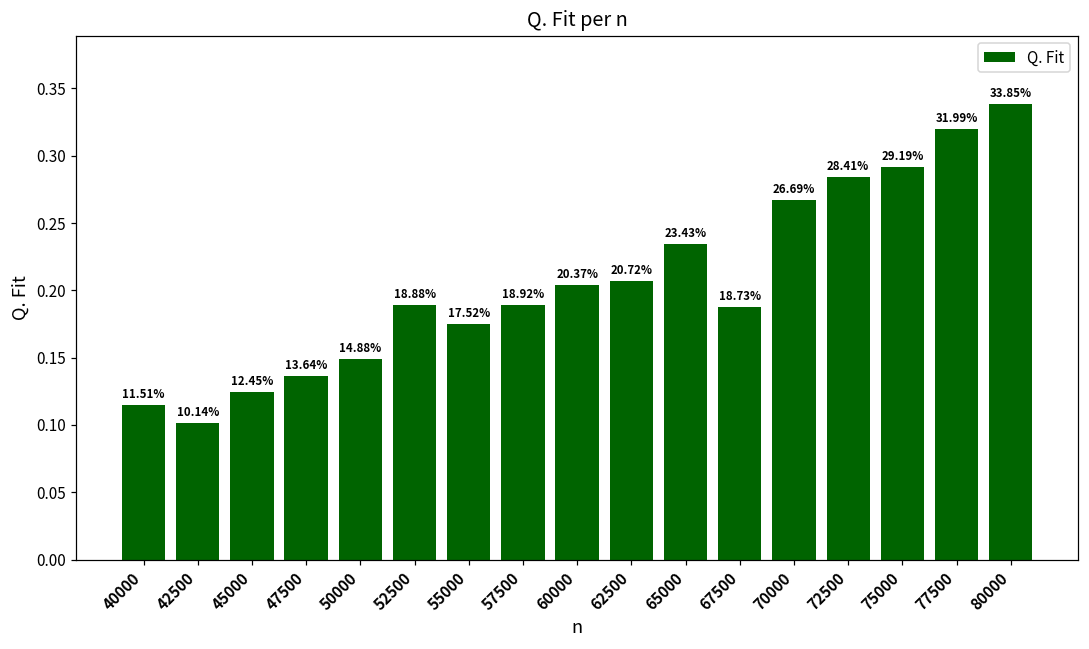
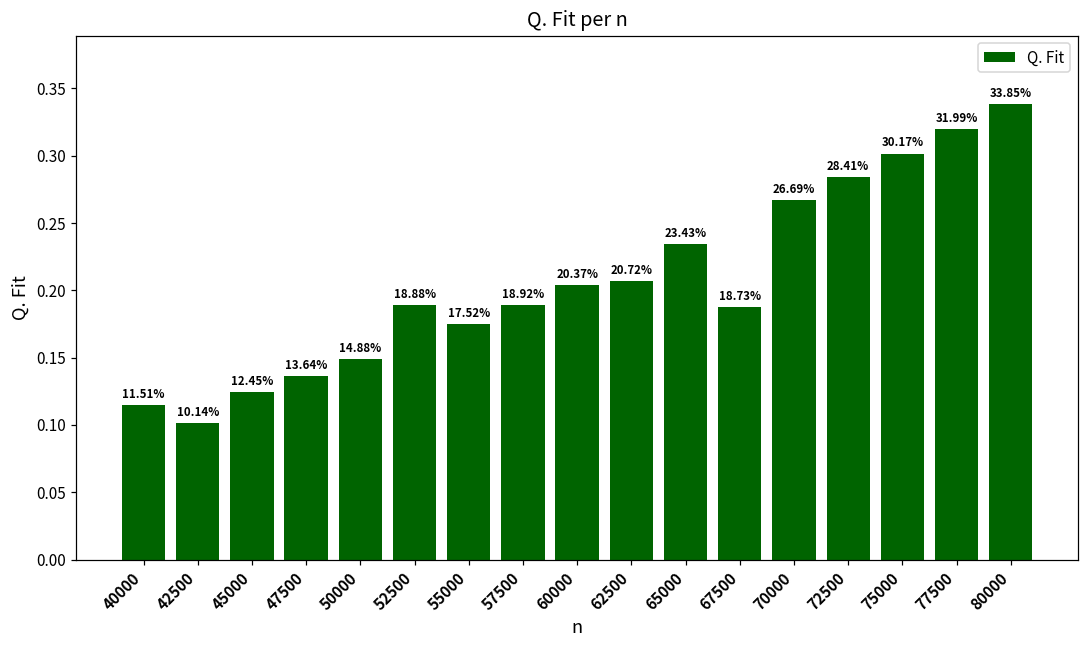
  {
    "40000": "11.51%",
    "42500": "10.14%",
    "45000": "12.45%",
    "47500": "13.64%",
    "50000": "14.88%",
    "52500": "18.88%",
    "55000": "17.52%",
    "57500": "18.92%",
    "60000": "20.37%",
    "62500": "20.72%",
    "65000": "23.43%",
    "67500": "18.73%",
    "70000": "26.69%",
    "72500": "28.41%",
-   "75000": "29.19%",
+   "75000": "30.17%",
    "77500": "31.99%",
    "80000": "33.85%"
  }
